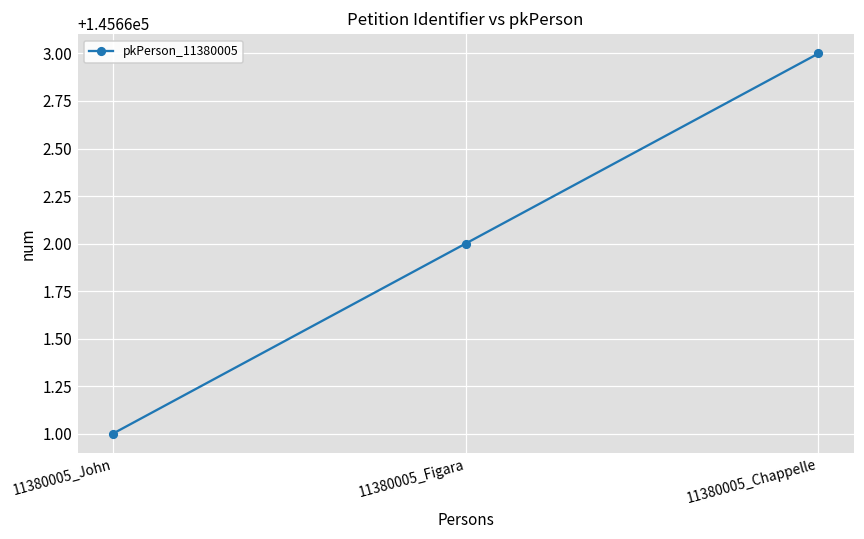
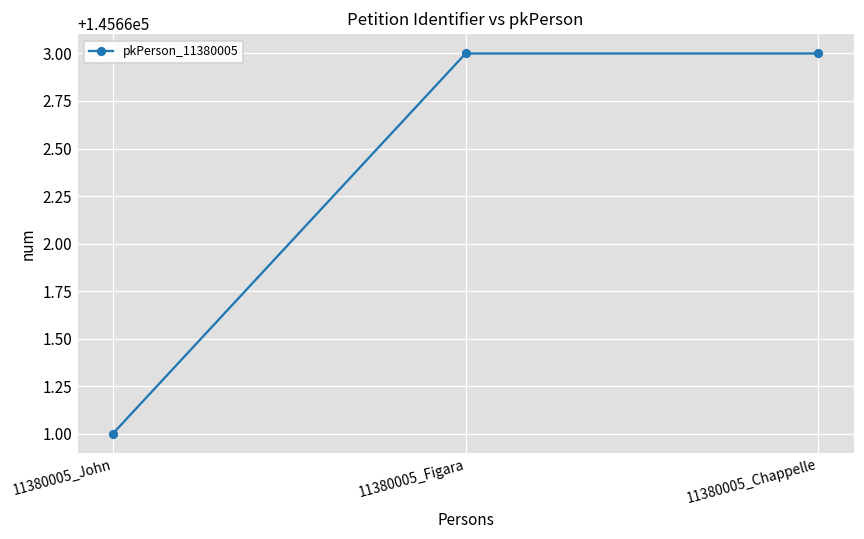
  {
    "11380005_John": 145661,
-   "11380005_Figara": 145662,
+   "11380005_Figara": 145663,
    "11380005_Chappelle": 145663
  }
